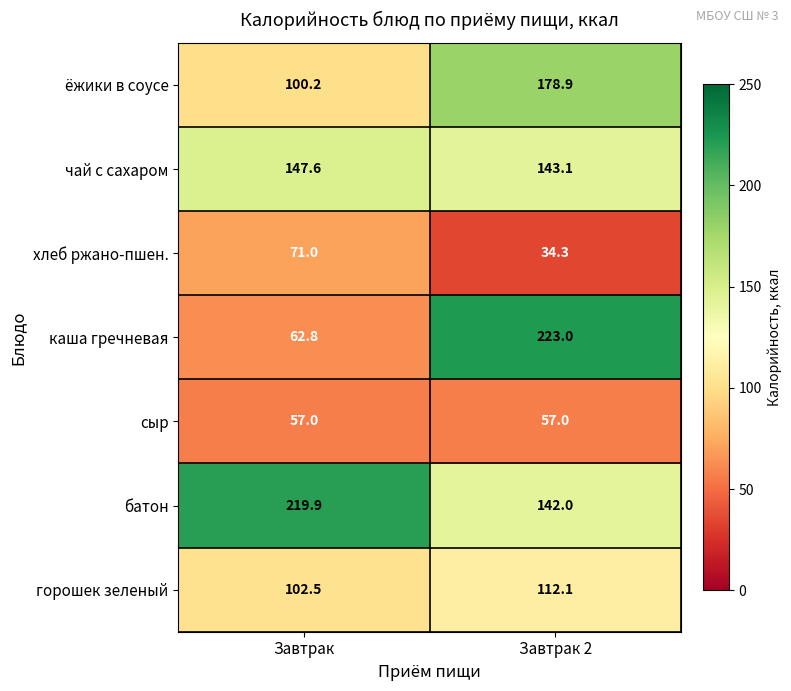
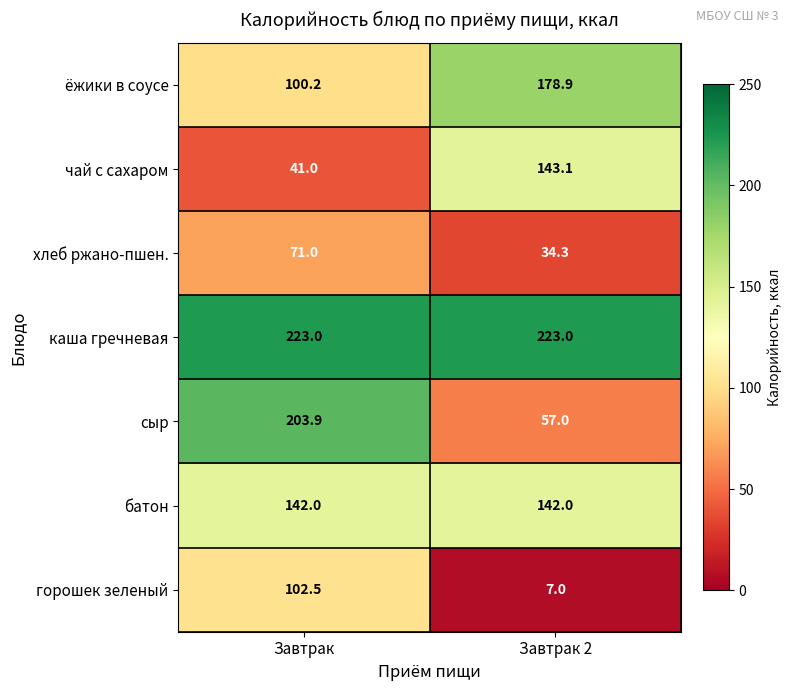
  {
    "ёжики в соусе": {
      "Завтрак": 100.2,
      "Завтрак 2": 178.9
    },
    "чай с сахаром": {
-     "Завтрак": 147.6,
+     "Завтрак": 41.0,
      "Завтрак 2": 143.1
    },
    "хлеб ржано-пшен.": {
      "Завтрак": 71.0,
      "Завтрак 2": 34.3
    },
    "каша гречневая": {
-     "Завтрак": 62.8,
+     "Завтрак": 223.0,
      "Завтрак 2": 223.0
    },
    "сыр": {
-     "Завтрак": 57.0,
+     "Завтрак": 203.9,
      "Завтрак 2": 57.0
    },
    "батон": {
-     "Завтрак": 219.9,
+     "Завтрак": 142.0,
      "Завтрак 2": 142.0
    },
    "горошек зеленый": {
      "Завтрак": 102.5,
-     "Завтрак 2": 112.1
+     "Завтрак 2": 7.0
    }
  }
